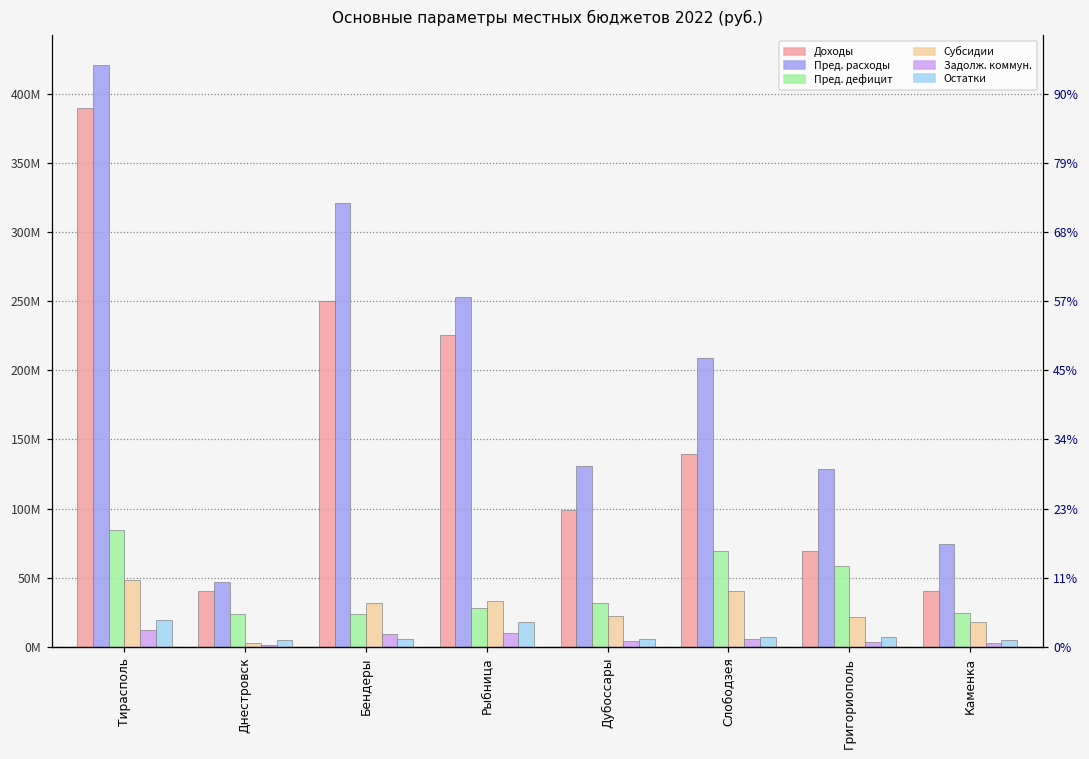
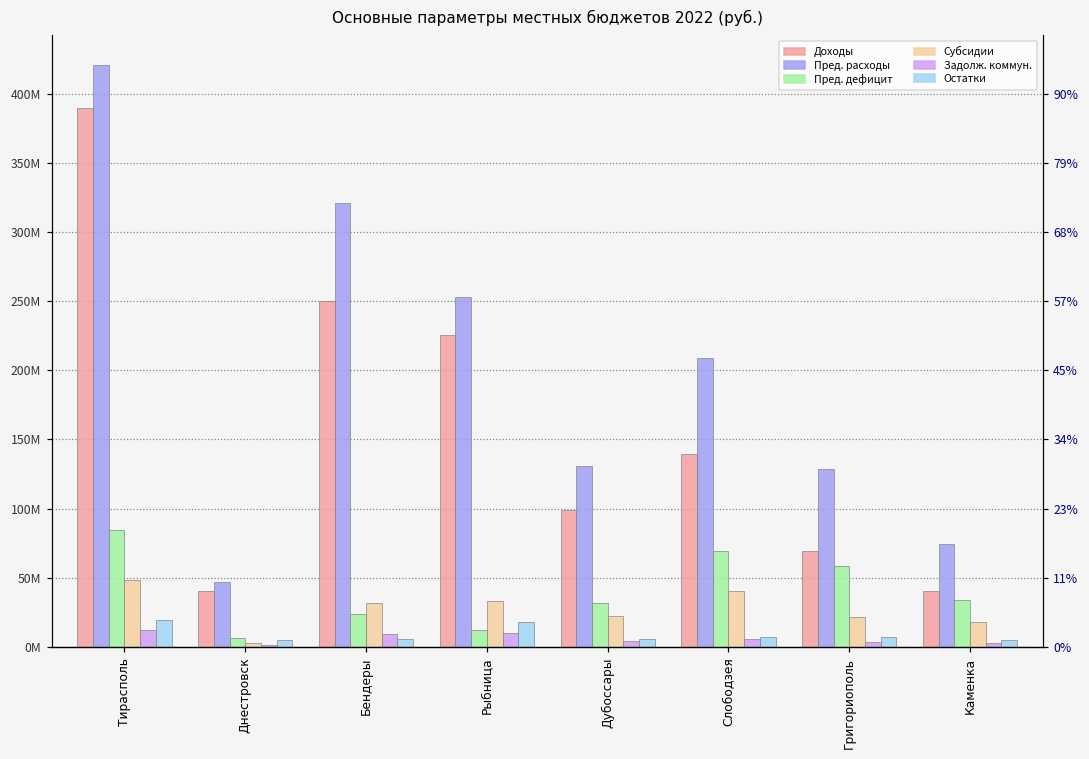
  {
    "Пред. дефицит": {
      "Тирасполь": 85000000,
-     "Днестровск": 24000000,
+     "Днестровск": 6000000,
      "Бендеры": 24000000,
-     "Рыбница": 28000000,
+     "Рыбница": 12000000,
      "Дубоссары": 32000000,
      "Слободзея": 70000000,
      "Григориополь": 59000000,
-     "Каменка": 24000000
+     "Каменка": 34000000
    }
  }
